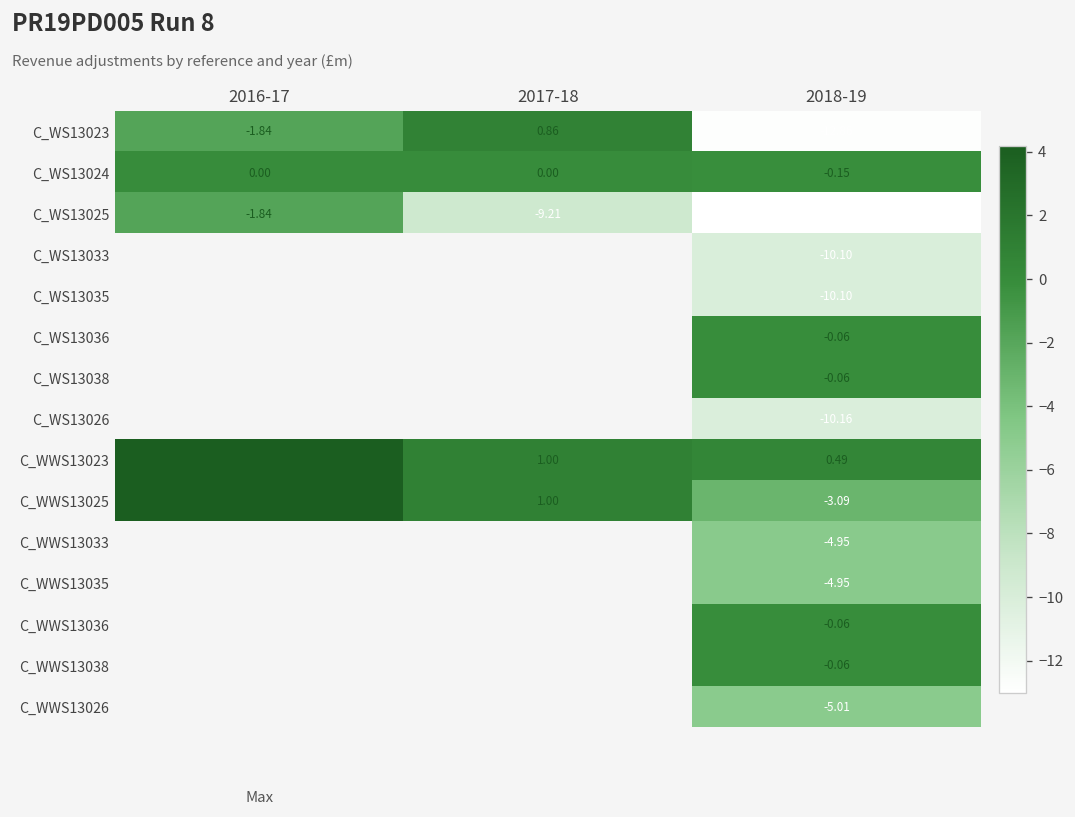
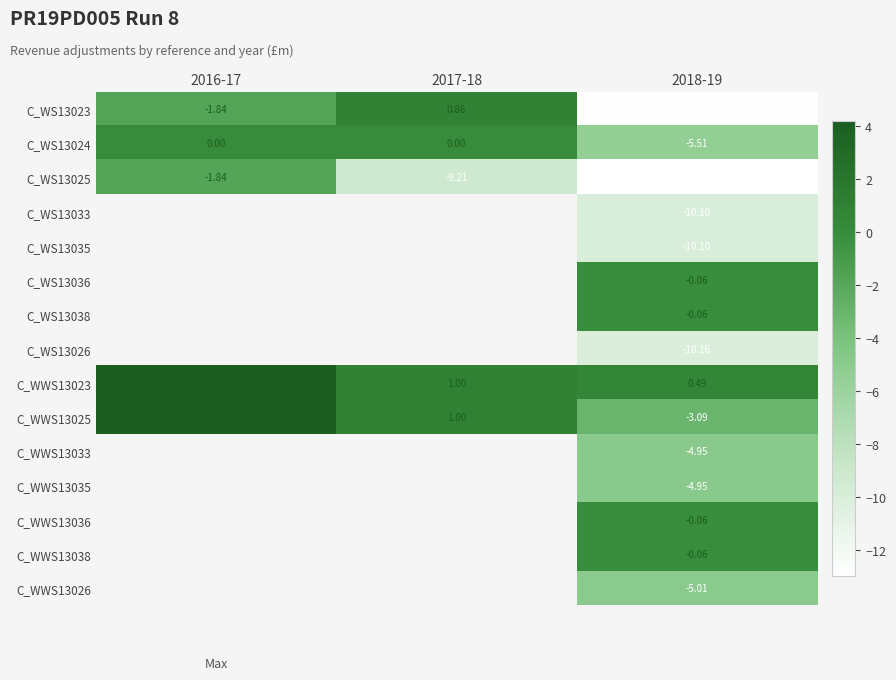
  {
    "C_WS13023": {
      "2016-17": -1.84
    },
    "C_WS13024": {
-     "2018-19": -0.15
+     "2018-19": -5.51
    },
    "C_WS13025": {
      "2016-17": -1.84,
      "2017-18": -9.21
    },
    "C_WWS13025": {
      "2018-19": -3.09
    },
    "C_WWS13033": {
      "2018-19": -4.95
    },
    "C_WWS13035": {
      "2018-19": -4.95
    },
    "C_WWS13026": {
      "2018-19": -5.01
    }
  }
